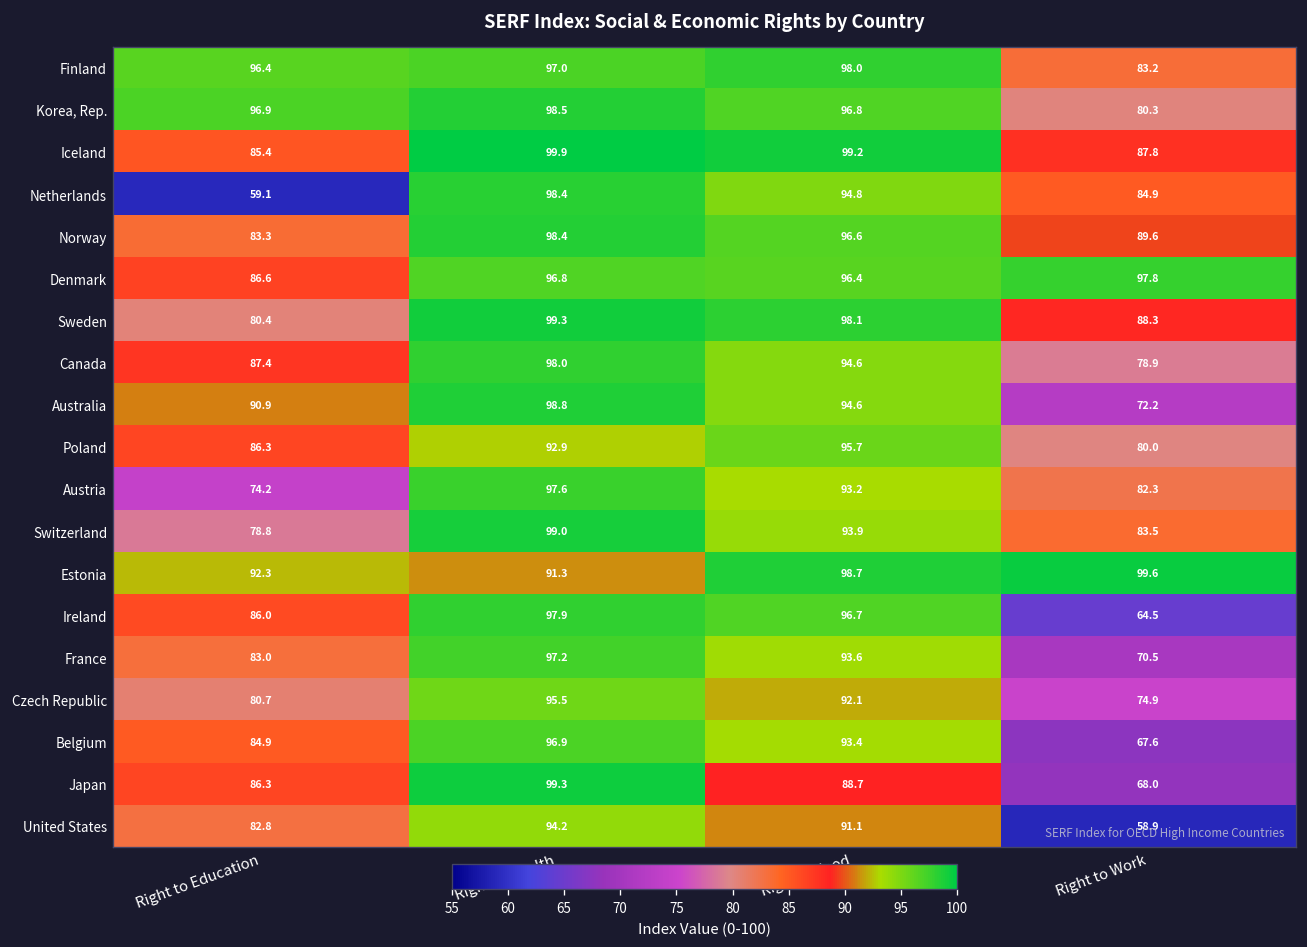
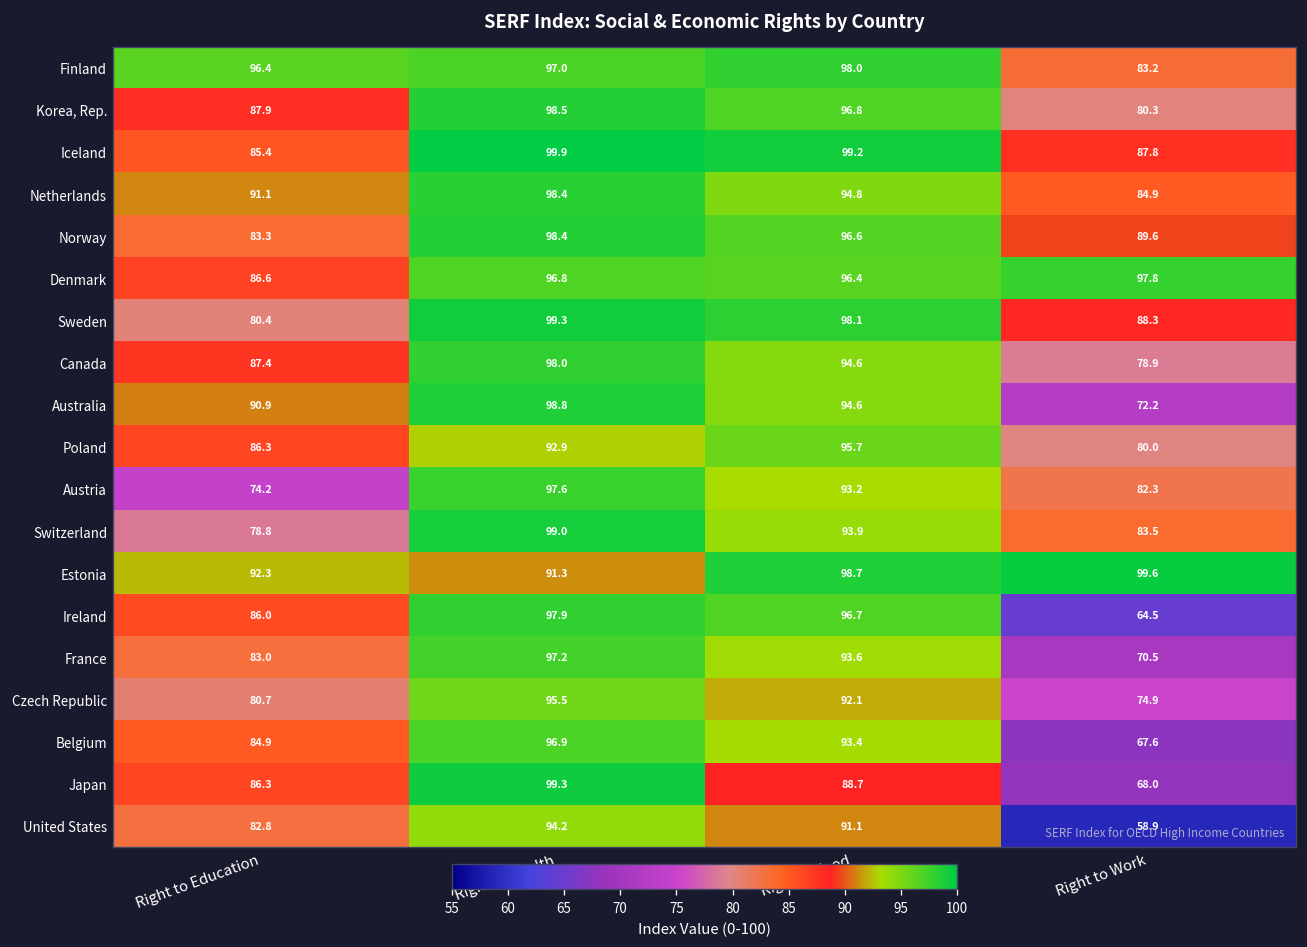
  {
    "Korea, Rep.": {
-     "Right to Education": 96.9
+     "Right to Education": 87.9
    },
    "Netherlands": {
-     "Right to Education": 59.1
+     "Right to Education": 91.1
    }
  }
